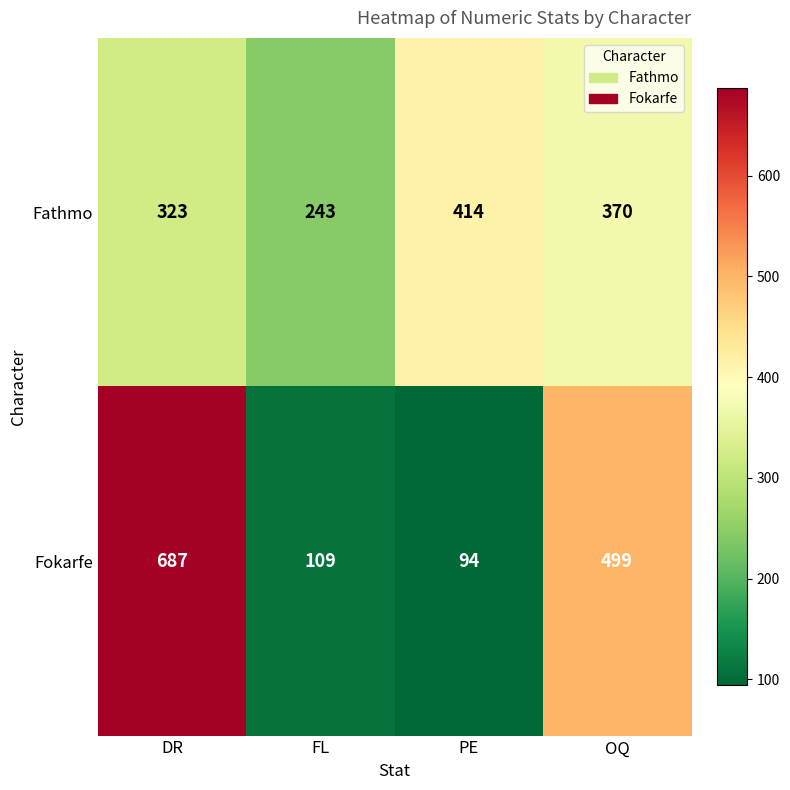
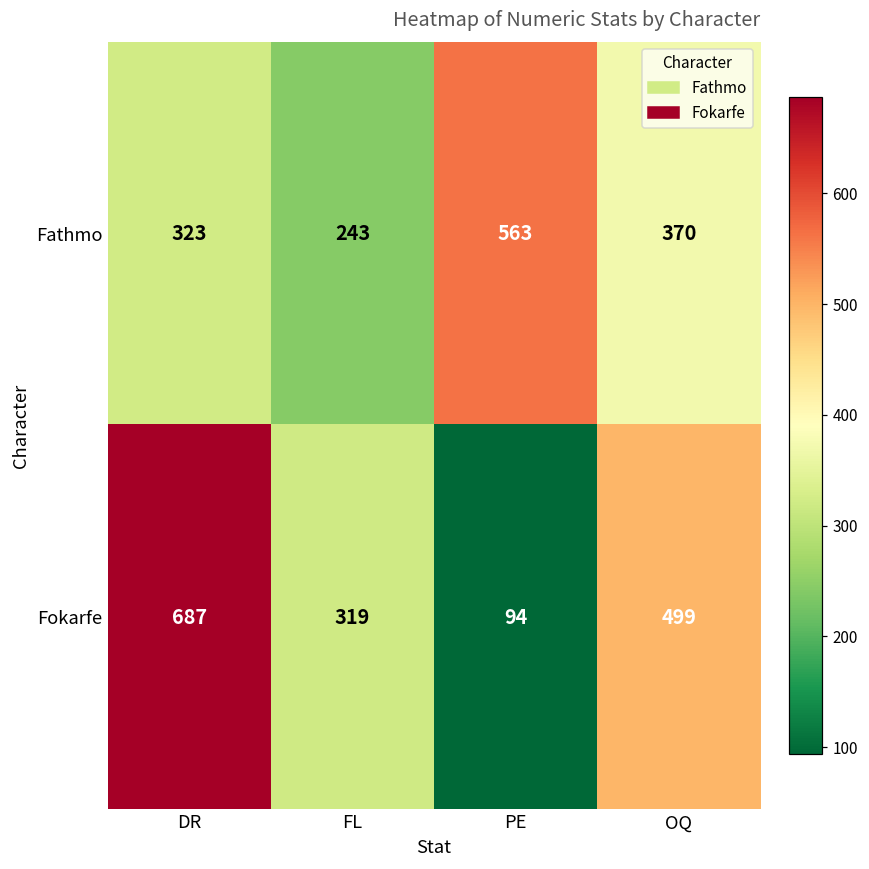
  {
    "Fathmo": {
      "DR": 323,
      "FL": 243,
-     "PE": 414,
+     "PE": 563,
      "OQ": 370
    },
    "Fokarfe": {
      "DR": 687,
-     "FL": 109,
+     "FL": 319,
      "PE": 94,
      "OQ": 499
    }
  }
